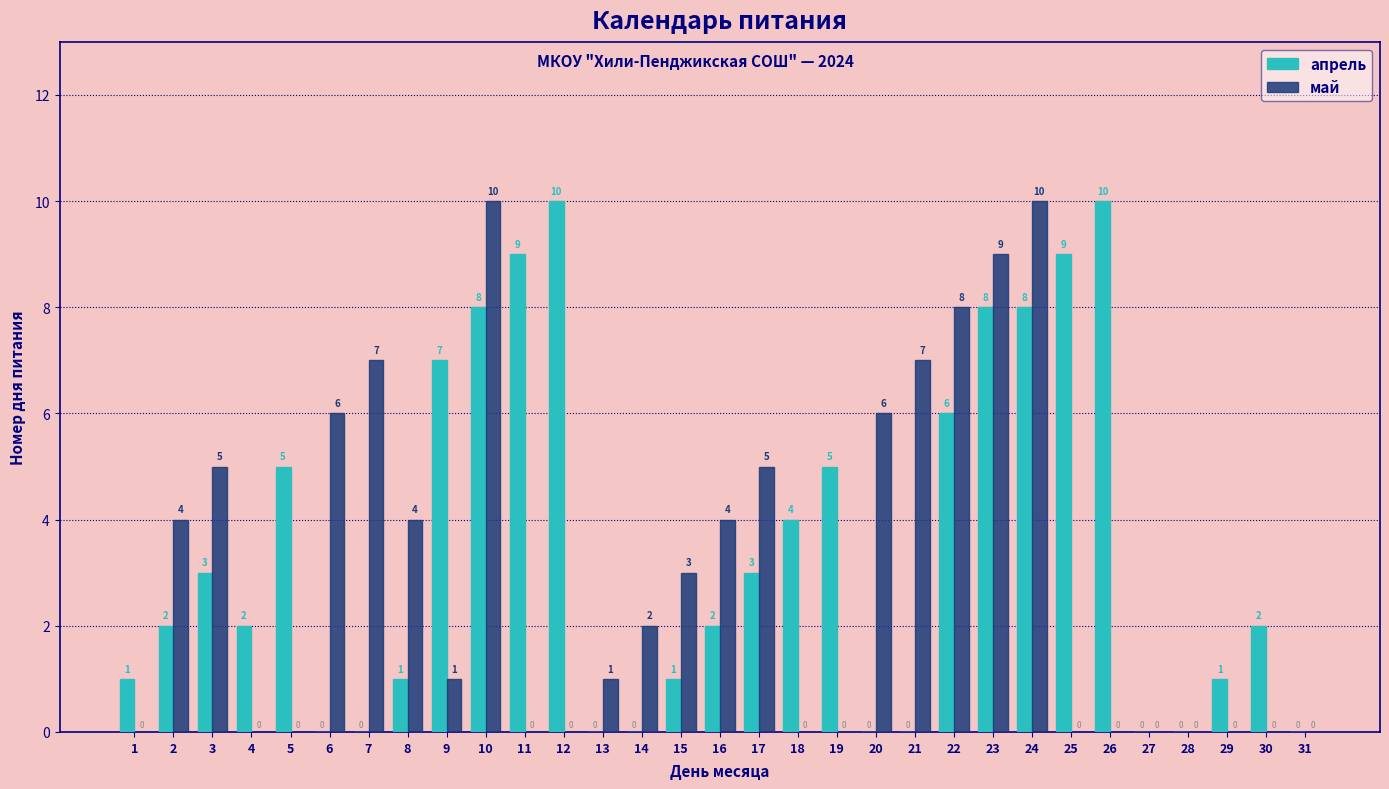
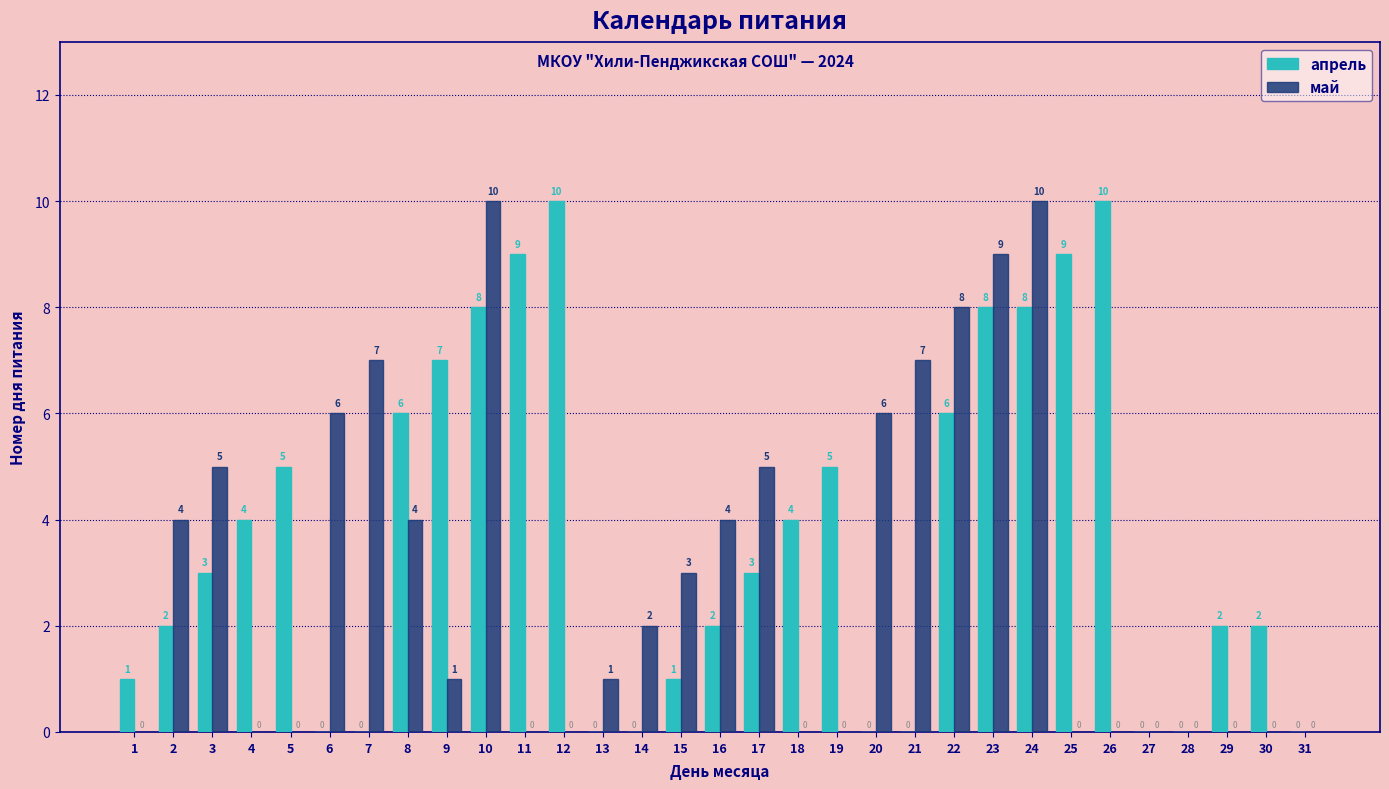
  {
    "апрель": {
      "1": 1,
      "2": 2,
      "3": 3,
-     "4": 2,
+     "4": 4,
      "5": 5,
      "6": 0,
      "7": 0,
-     "8": 1,
+     "8": 6,
      "9": 7,
      "10": 8,
      "11": 9,
      "12": 10,
      "13": 0,
      "14": 0,
      "15": 1,
      "16": 2,
      "17": 3,
      "18": 4,
      "19": 5,
      "20": 0,
      "21": 0,
      "22": 6,
      "23": 8,
      "24": 8,
      "25": 9,
      "26": 10,
      "27": 0,
      "28": 0,
-     "29": 1,
+     "29": 2,
      "30": 2,
      "31": 0
    },
    "май": {
      "1": 0,
      "2": 4,
      "3": 5,
      "4": 0,
      "5": 0,
      "6": 6,
      "7": 7,
      "8": 4,
      "9": 1,
      "10": 10,
      "11": 0,
      "12": 0,
      "13": 1,
      "14": 2,
      "15": 3,
      "16": 4,
      "17": 5,
      "18": 0,
      "19": 0,
      "20": 6,
      "21": 7,
      "22": 8,
      "23": 9,
      "24": 10,
      "25": 0,
      "26": 0,
      "27": 0,
      "28": 0,
      "29": 0,
      "30": 0,
      "31": 0
    }
  }
